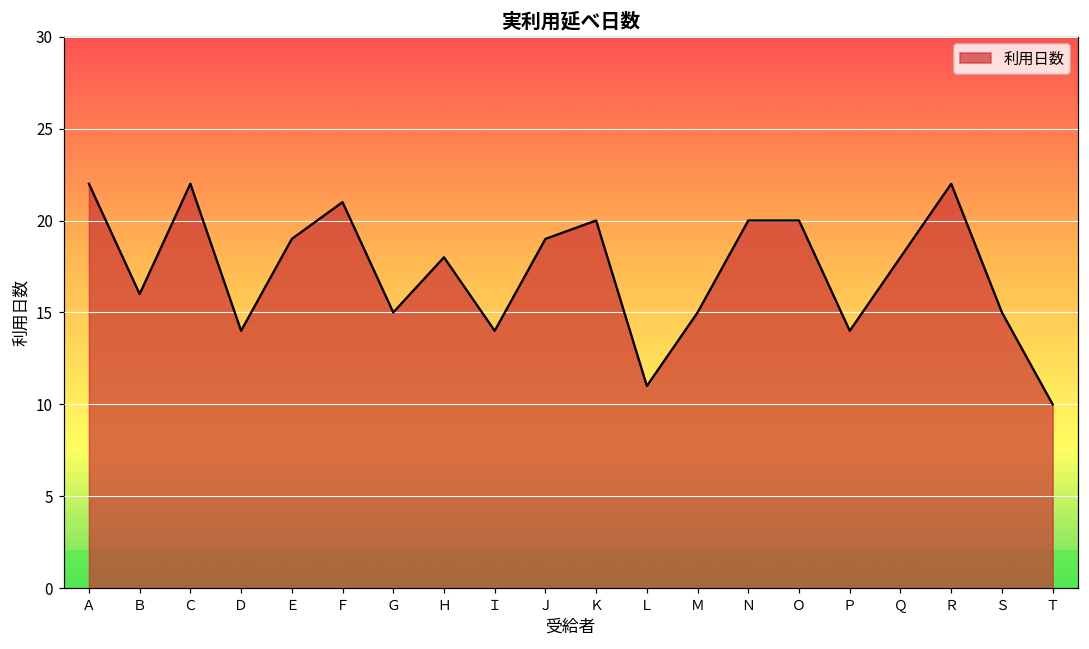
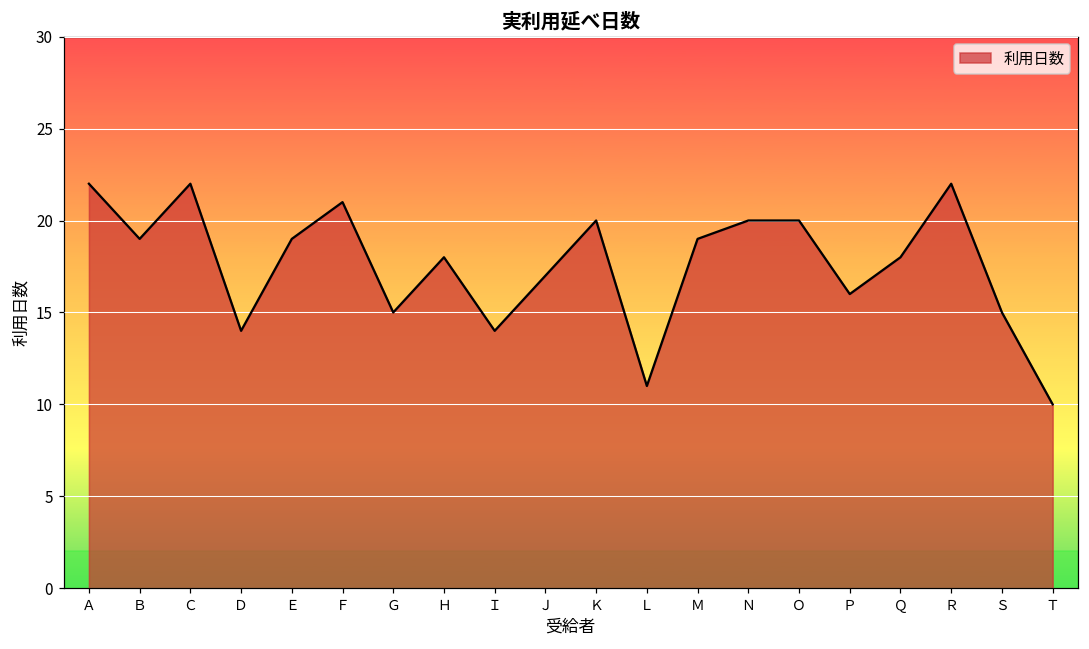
  {
    "Ａ": 22,
-   "Ｂ": 16,
+   "Ｂ": 19,
    "Ｃ": 22,
    "Ｄ": 14,
    "Ｅ": 19,
    "Ｆ": 21,
    "Ｇ": 15,
    "Ｈ": 18,
    "Ｉ": 14,
-   "Ｊ": 19,
+   "Ｊ": 17,
    "Ｋ": 20,
    "Ｌ": 11,
-   "Ｍ": 15,
+   "Ｍ": 19,
    "Ｎ": 20,
    "Ｏ": 20,
-   "Ｐ": 14,
+   "Ｐ": 16,
    "Ｑ": 18,
    "Ｒ": 22,
    "Ｓ": 15,
    "Ｔ": 10
  }
